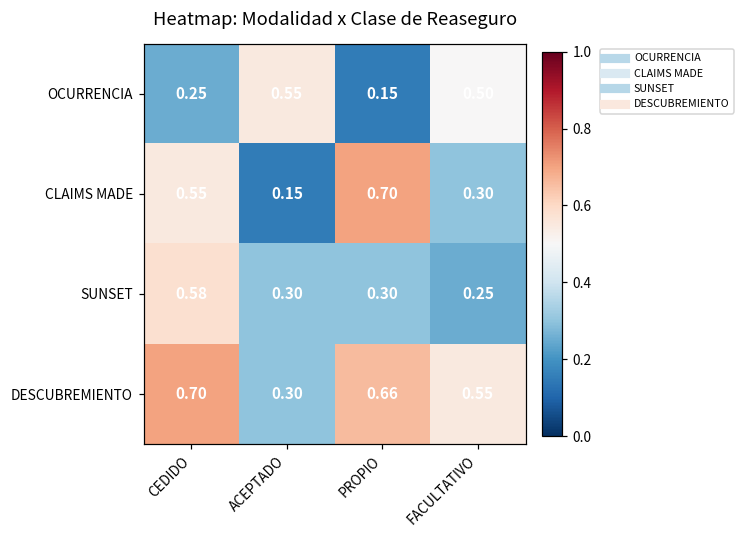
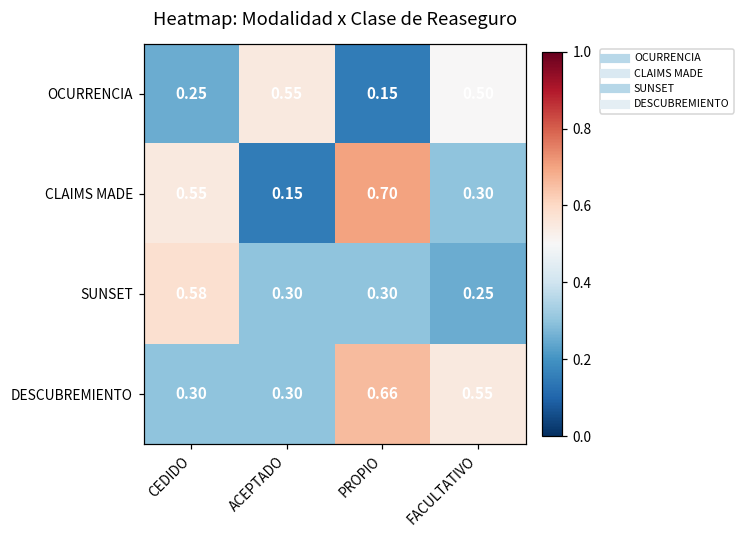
  {
    "OCURRENCIA": {
      "CEDIDO": 0.25,
      "PROPIO": 0.15
    },
    "CLAIMS MADE": {
      "ACEPTADO": 0.15,
      "PROPIO": 0.70,
      "FACULTATIVO": 0.30
    },
    "SUNSET": {
      "ACEPTADO": 0.30,
      "PROPIO": 0.30,
      "FACULTATIVO": 0.25
    },
    "DESCUBREMIENTO": {
-     "CEDIDO": 0.70,
+     "CEDIDO": 0.30,
      "ACEPTADO": 0.30,
      "PROPIO": 0.66
    }
  }
